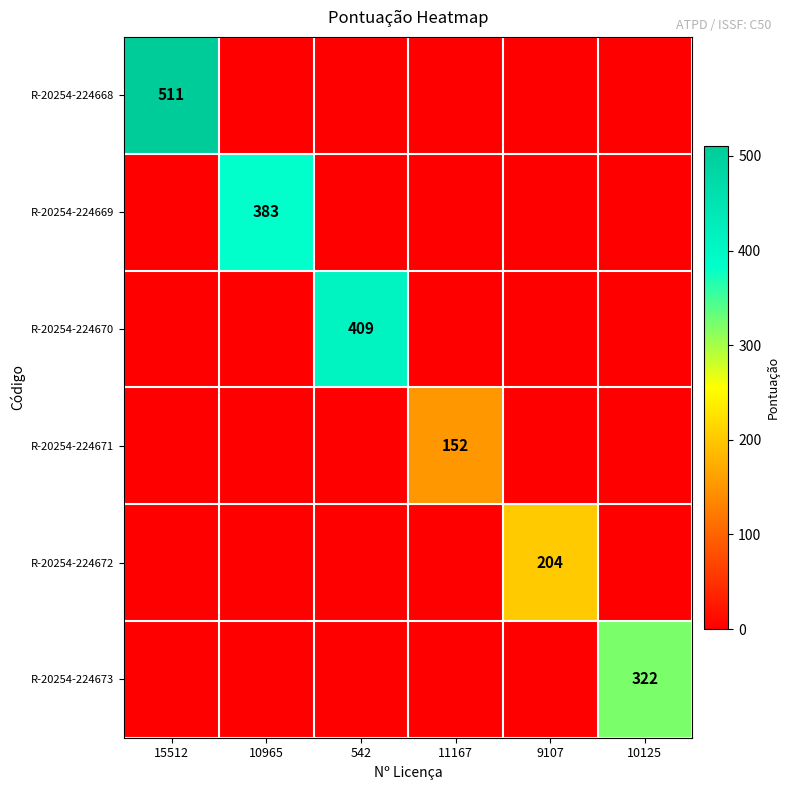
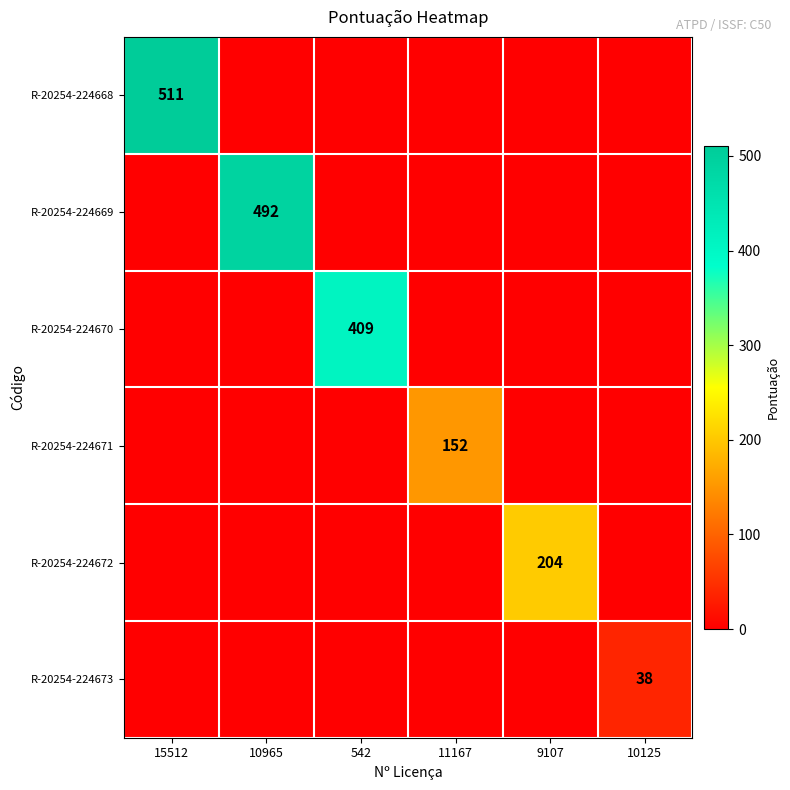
  {
    "R-20254-224668": {
      "15512": 511
    },
    "R-20254-224669": {
-     "10965": 383
+     "10965": 492
    },
    "R-20254-224670": {
      "542": 409
    },
    "R-20254-224671": {
      "11167": 152
    },
    "R-20254-224672": {
      "9107": 204
    },
    "R-20254-224673": {
-     "10125": 322
+     "10125": 38
    }
  }
